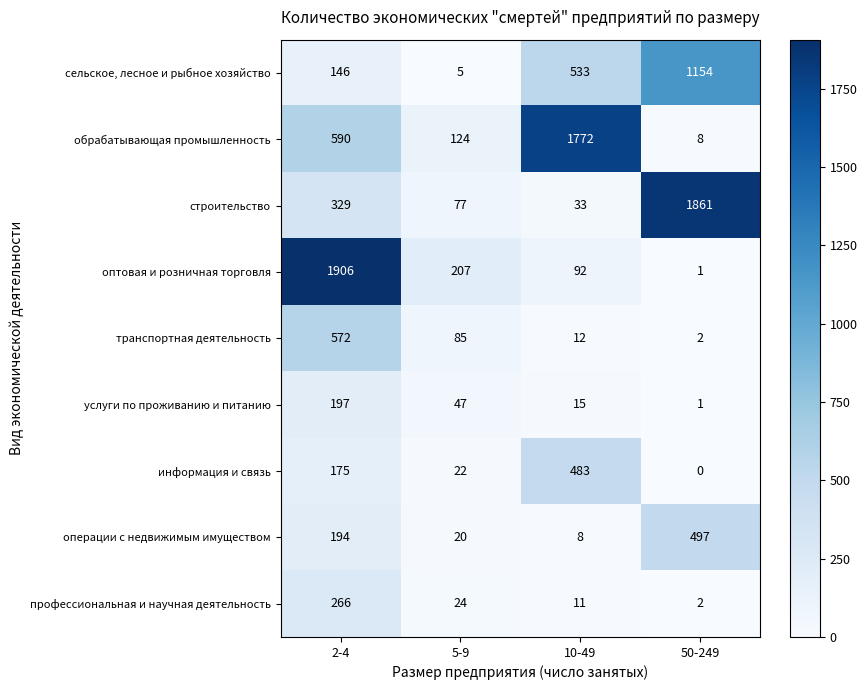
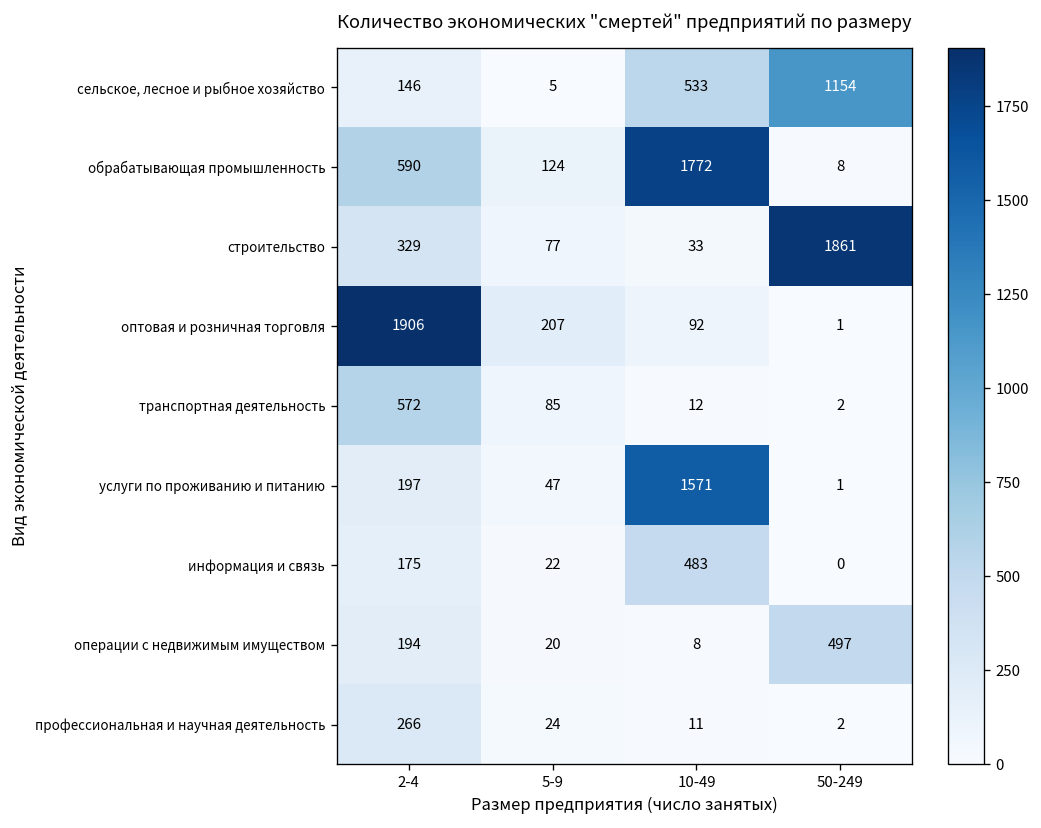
  {
    "сельское, лесное и рыбное хозяйство": {
      "2-4": 146,
      "5-9": 5,
      "10-49": 533,
      "50-249": 1154
    },
    "обрабатывающая промышленность": {
      "2-4": 590,
      "5-9": 124,
      "10-49": 1772,
      "50-249": 8
    },
    "строительство": {
      "2-4": 329,
      "5-9": 77,
      "10-49": 33,
      "50-249": 1861
    },
    "оптовая и розничная торговля": {
      "2-4": 1906,
      "5-9": 207,
      "10-49": 92,
      "50-249": 1
    },
    "транспортная деятельность": {
      "2-4": 572,
      "5-9": 85,
      "10-49": 12,
      "50-249": 2
    },
    "услуги по проживанию и питанию": {
      "2-4": 197,
      "5-9": 47,
-     "10-49": 15,
+     "10-49": 1571,
      "50-249": 1
    },
    "информация и связь": {
      "2-4": 175,
      "5-9": 22,
      "10-49": 483,
      "50-249": 0
    },
    "операции с недвижимым имуществом": {
      "2-4": 194,
      "5-9": 20,
      "10-49": 8,
      "50-249": 497
    },
    "профессиональная и научная деятельность": {
      "2-4": 266,
      "5-9": 24,
      "10-49": 11,
      "50-249": 2
    }
  }
